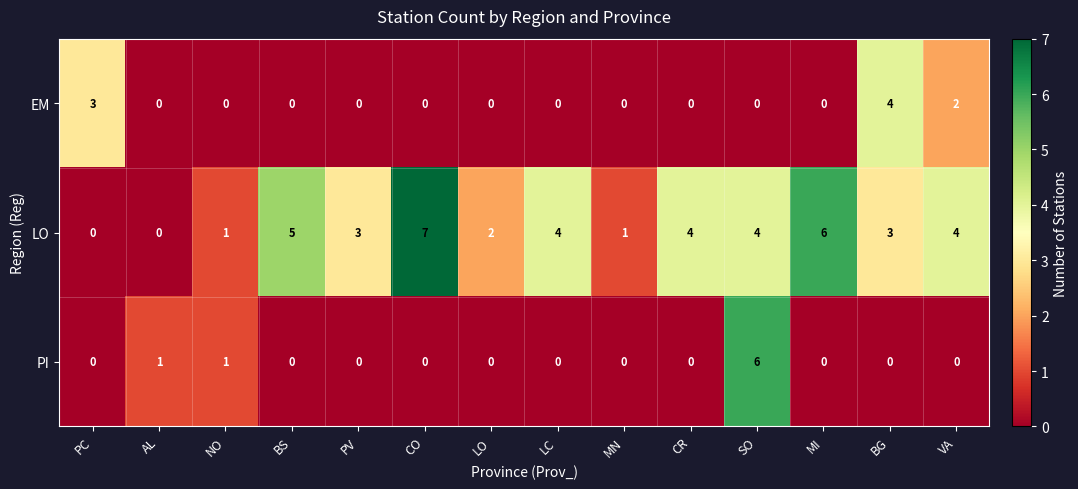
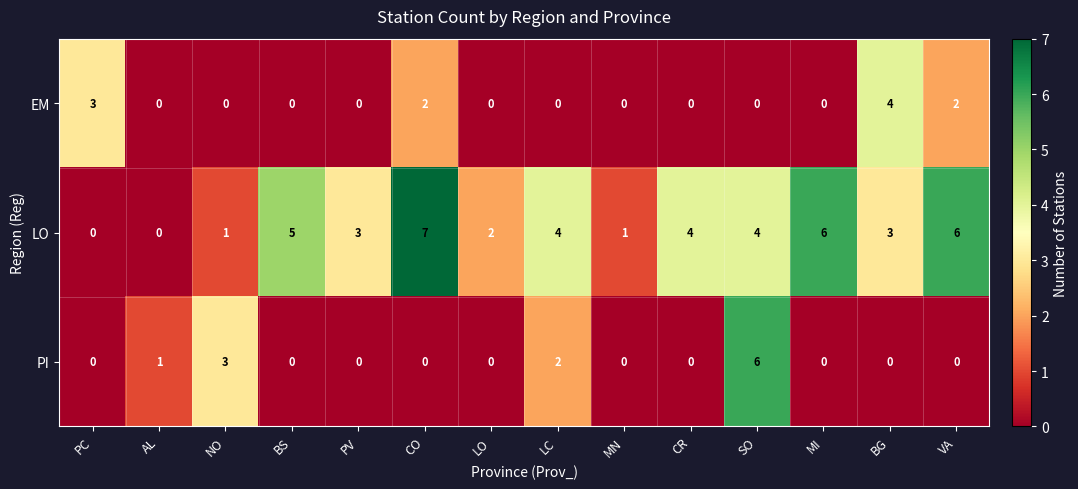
  {
    "EM": {
      "PC": 3,
      "AL": 0,
      "NO": 0,
      "BS": 0,
      "PV": 0,
-     "CO": 0,
+     "CO": 2,
      "LO": 0,
      "LC": 0,
      "MN": 0,
      "CR": 0,
      "SO": 0,
      "MI": 0,
      "BG": 4,
      "VA": 2
    },
    "LO": {
      "PC": 0,
      "AL": 0,
      "NO": 1,
      "BS": 5,
      "PV": 3,
      "CO": 7,
      "LO": 2,
      "LC": 4,
      "MN": 1,
      "CR": 4,
      "SO": 4,
      "MI": 6,
      "BG": 3,
-     "VA": 4
+     "VA": 6
    },
    "PI": {
      "PC": 0,
      "AL": 1,
-     "NO": 1,
+     "NO": 3,
      "BS": 0,
      "PV": 0,
      "CO": 0,
      "LO": 0,
-     "LC": 0,
+     "LC": 2,
      "MN": 0,
      "CR": 0,
      "SO": 6,
      "MI": 0,
      "BG": 0,
      "VA": 0
    }
  }
